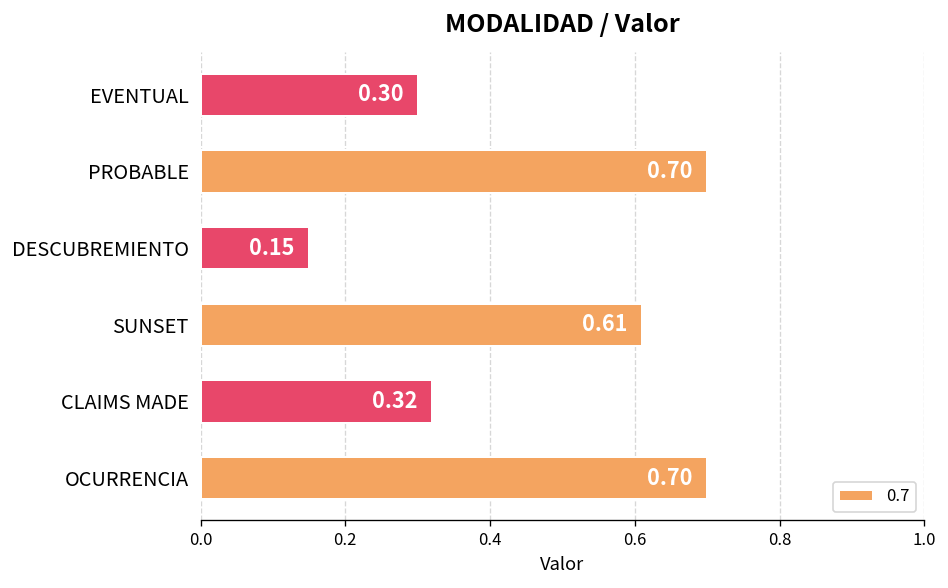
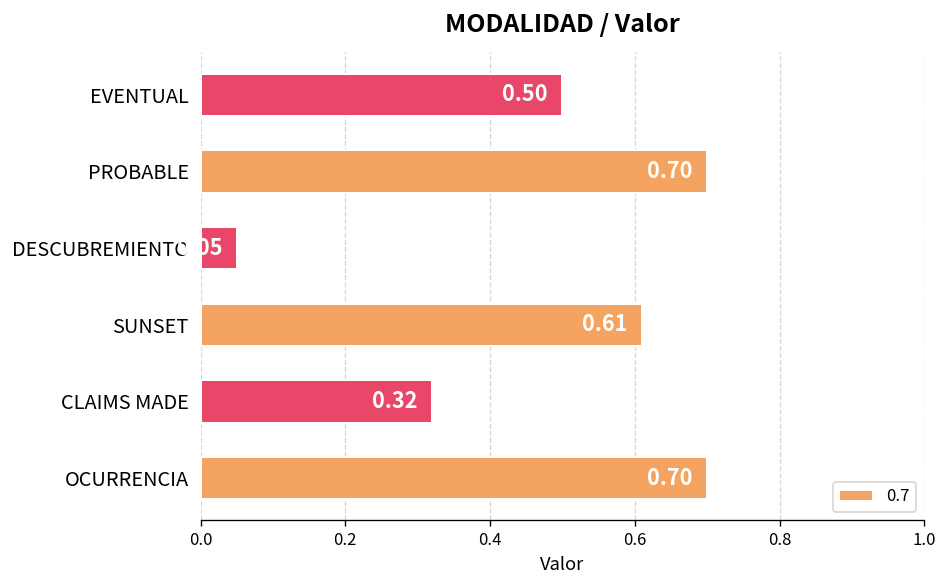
  {
-   "EVENTUAL": 0.30,
+   "EVENTUAL": 0.50,
    "PROBABLE": 0.70,
-   "DESCUBREMIENTO": 0.15,
+   "DESCUBREMIENTO": 0.05,
    "SUNSET": 0.61,
    "CLAIMS MADE": 0.32,
    "OCURRENCIA": 0.70
  }
